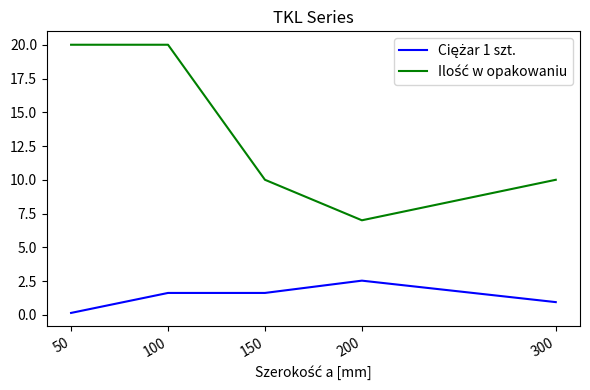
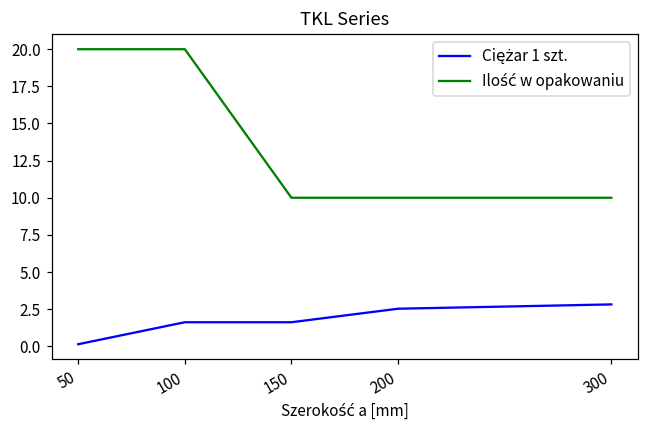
  {
    "Ciężar 1 szt.": {
      "50": 0.1,
      "100": 1.6,
      "150": 1.6,
      "200": 2.5,
-     "300": 0.9
+     "300": 2.8
    },
    "Ilość w opakowaniu": {
      "50": 20,
      "100": 20,
      "150": 10,
-     "200": 7,
+     "200": 10,
      "300": 10
    }
  }
